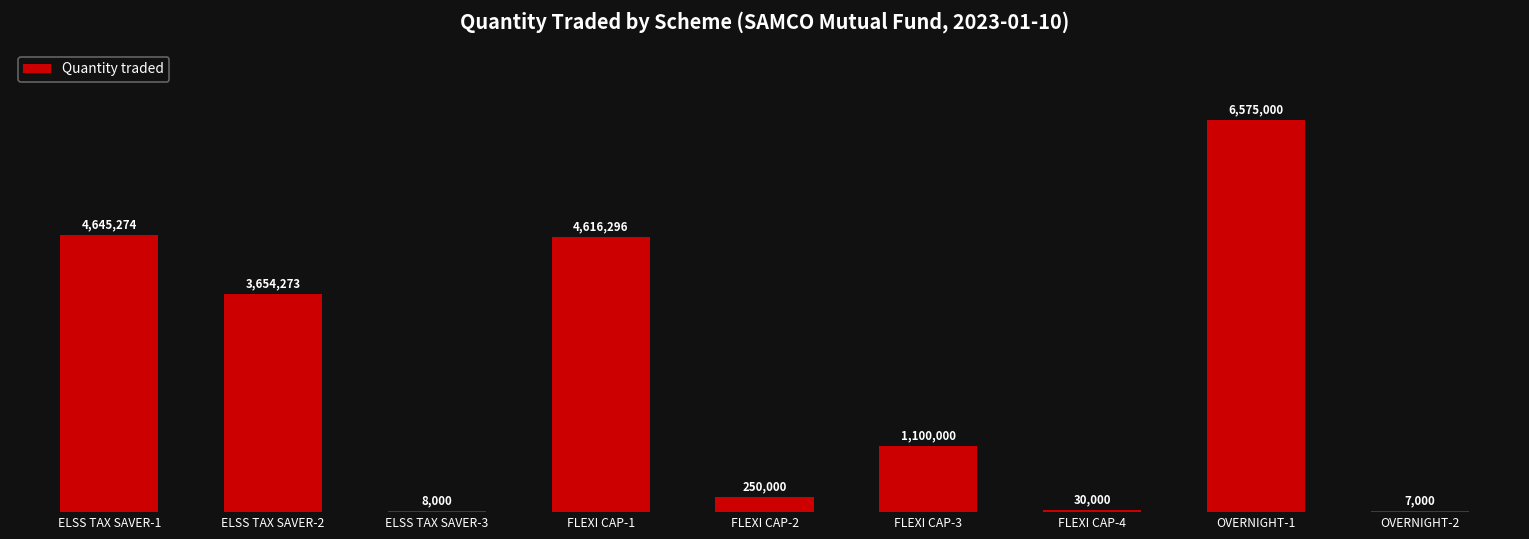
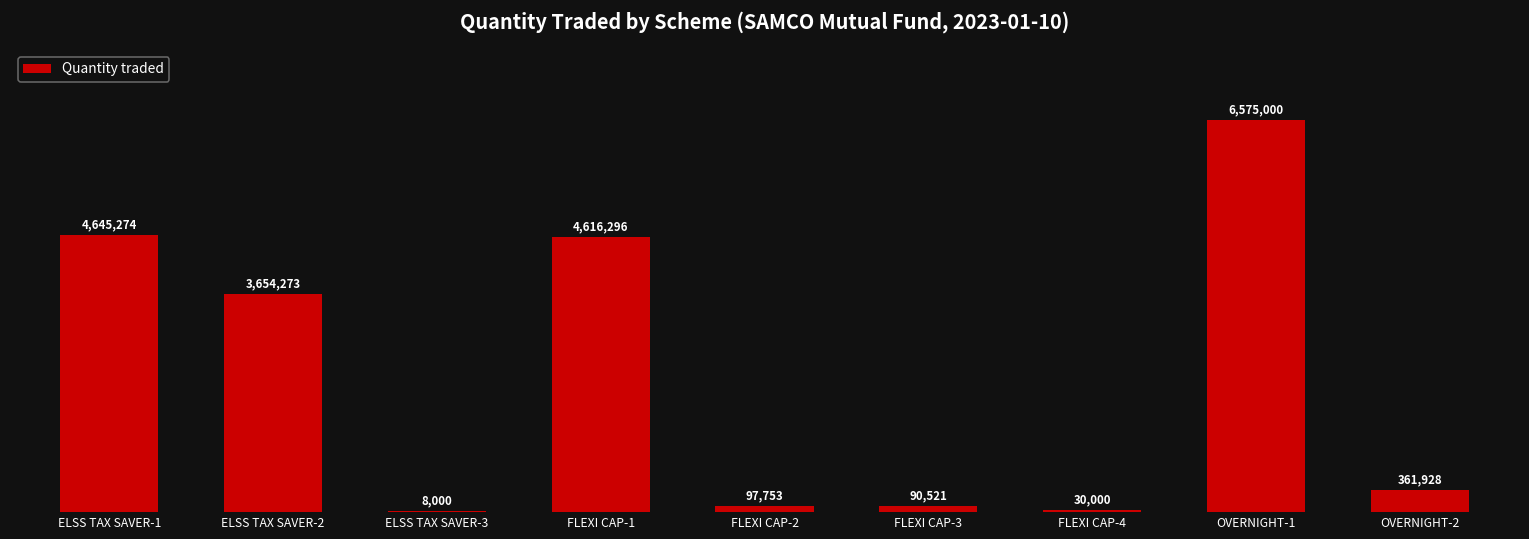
  {
    "ELSS TAX SAVER-1": "4,645,274",
    "ELSS TAX SAVER-2": "3,654,273",
    "ELSS TAX SAVER-3": "8,000",
    "FLEXI CAP-1": "4,616,296",
-   "FLEXI CAP-2": "250,000",
-   "FLEXI CAP-3": "1,100,000",
+   "FLEXI CAP-2": "97,753",
+   "FLEXI CAP-3": "90,521",
    "FLEXI CAP-4": "30,000",
    "OVERNIGHT-1": "6,575,000",
-   "OVERNIGHT-2": "7,000"
+   "OVERNIGHT-2": "361,928"
  }
